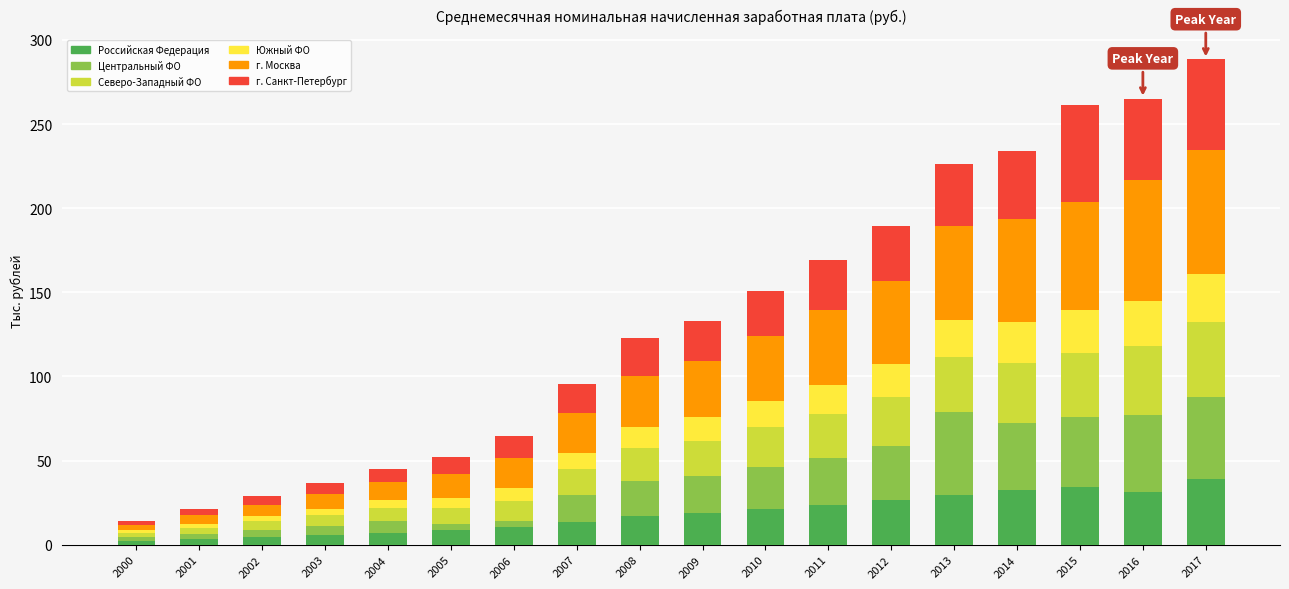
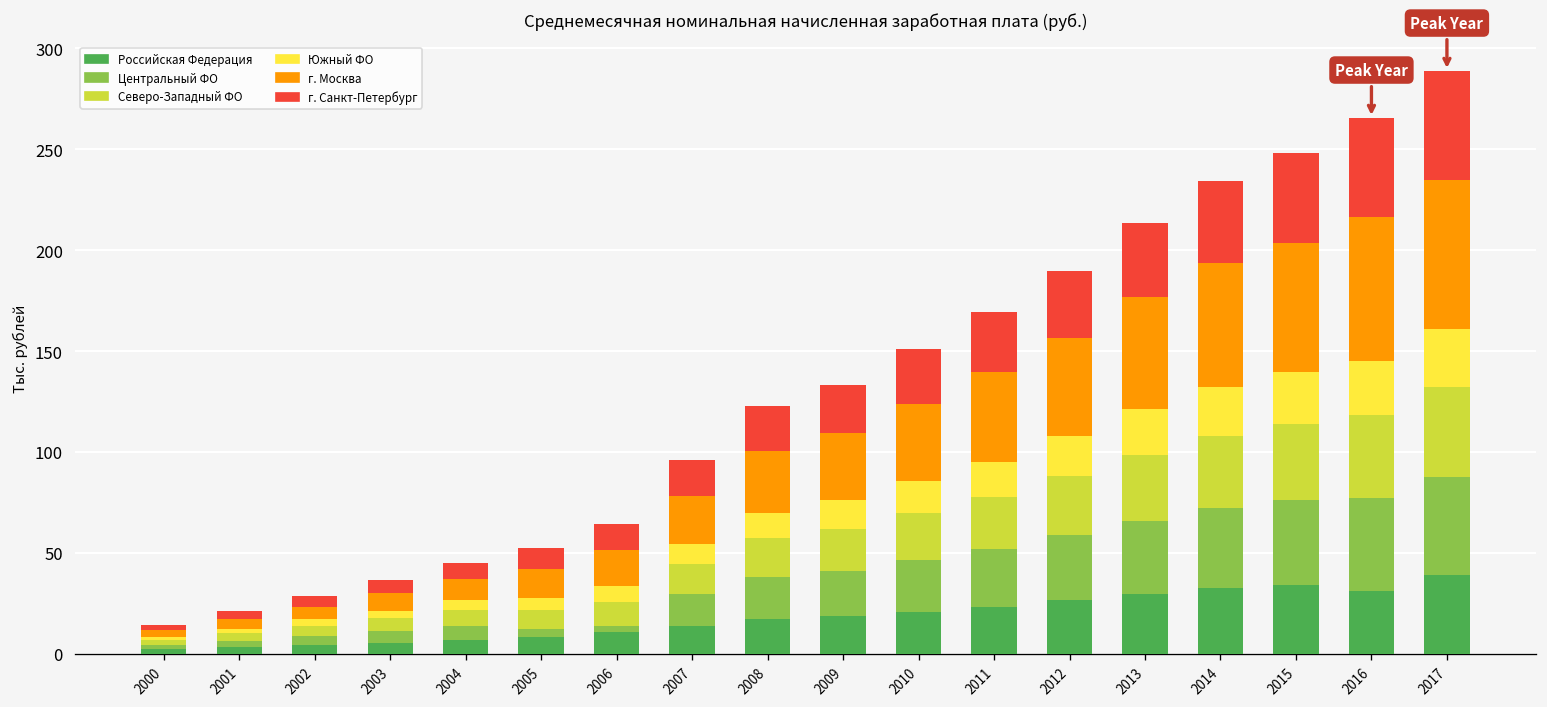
  {
    "Российская Федерация": {
      "2000": 2,
      "2001": 3,
      "2002": 4,
      "2003": 5,
      "2004": 7,
      "2005": 9,
      "2006": 11,
      "2007": 14,
      "2008": 17,
      "2009": 19,
      "2010": 21,
      "2011": 23,
      "2012": 27,
      "2013": 30,
      "2014": 32,
      "2015": 34,
      "2016": 31,
      "2017": 39
    },
    "Центральный ФО": {
      "2000": 2,
      "2001": 3,
      "2002": 4,
      "2003": 6,
      "2004": 7,
      "2005": 4,
      "2006": 3,
      "2007": 16,
      "2008": 21,
      "2009": 22,
      "2010": 25,
      "2011": 28,
      "2012": 32,
-     "2013": 49,
+     "2013": 36,
      "2014": 40,
      "2015": 42,
      "2016": 46,
      "2017": 49
    },
    "г. Москва": {
      "2000": 3,
      "2001": 5,
      "2002": 6,
      "2003": 9,
      "2004": 11,
      "2005": 14,
      "2006": 18,
      "2007": 24,
      "2008": 31,
      "2009": 33,
      "2010": 38,
      "2011": 45,
      "2012": 49,
      "2013": 55,
      "2014": 61,
      "2015": 64,
      "2016": 71,
      "2017": 74
    },
    "г. Санкт-Петербург": {
      "2000": 3,
      "2001": 4,
      "2002": 5,
      "2003": 6,
      "2004": 8,
      "2005": 10,
      "2006": 13,
      "2007": 18,
      "2008": 22,
      "2009": 24,
      "2010": 27,
      "2011": 30,
      "2012": 33,
      "2013": 37,
      "2014": 41,
-     "2015": 58,
+     "2015": 44,
      "2016": 49,
      "2017": 54
    }
  }
